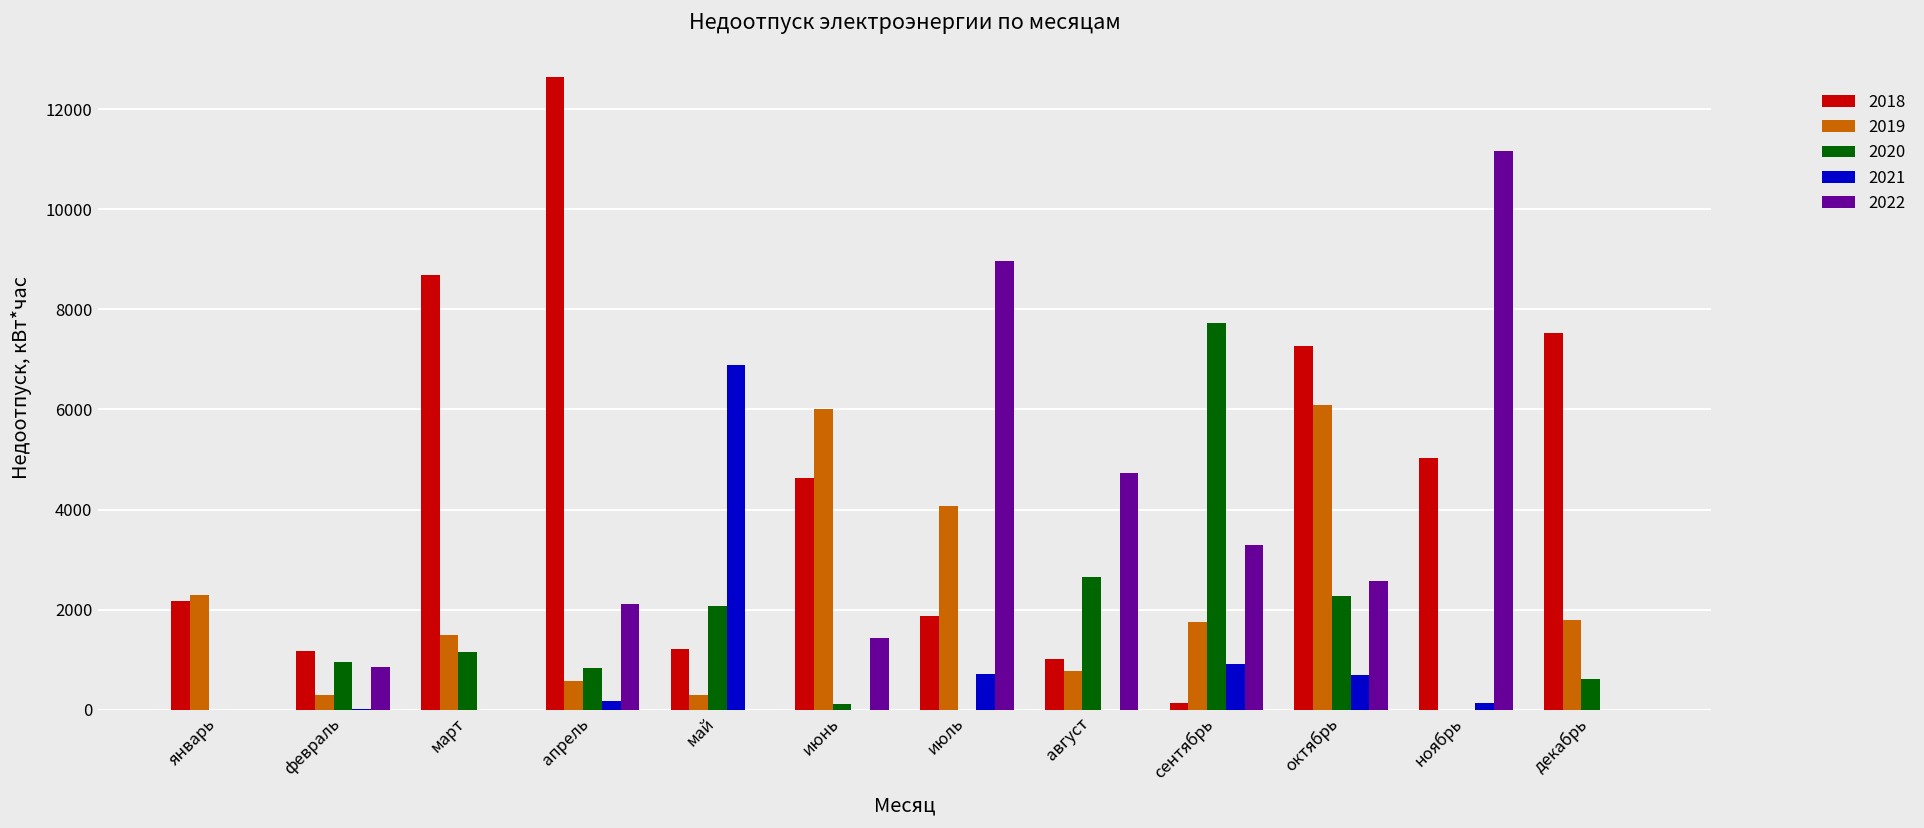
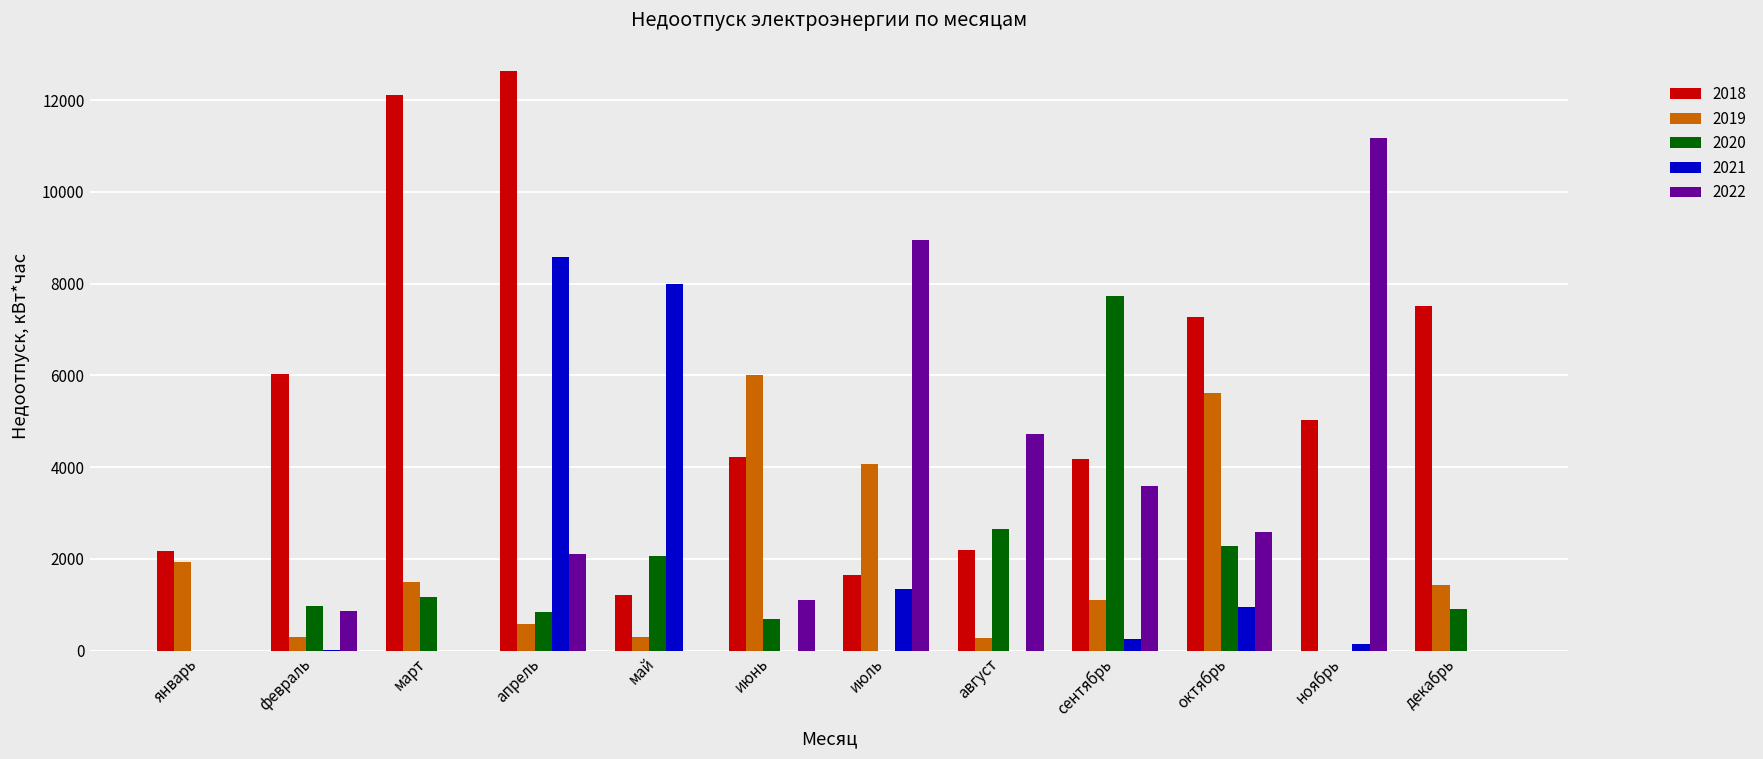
  {
    "2018": {
      "январь": 2200,
-     "февраль": 1200,
-     "март": 8700,
+     "февраль": 6000,
+     "март": 12100,
      "апрель": 12600,
      "май": 1200,
-     "июнь": 4600,
-     "июль": 1900,
-     "август": 1000,
-     "сентябрь": 100,
+     "июнь": 4200,
+     "июль": 1600,
+     "август": 2200,
+     "сентябрь": 4200,
      "октябрь": 7300,
      "ноябрь": 5000,
      "декабрь": 7500
    },
    "2019": {
-     "январь": 2300,
+     "январь": 1900,
      "февраль": 300,
      "март": 1500,
      "апрель": 600,
      "май": 300,
      "июнь": 6000,
      "июль": 4100,
-     "август": 800,
-     "сентябрь": 1700,
-     "октябрь": 6100,
+     "август": 300,
+     "сентябрь": 1100,
+     "октябрь": 5600,
      "ноябрь": 0,
-     "декабрь": 1800
+     "декабрь": 1400
    },
    "2020": {
      "январь": 0,
      "февраль": 1000,
      "март": 1200,
      "апрель": 800,
      "май": 2100,
-     "июнь": 100,
+     "июнь": 700,
      "июль": 0,
      "август": 2600,
      "сентябрь": 7700,
      "октябрь": 2300,
      "ноябрь": 0,
-     "декабрь": 600
+     "декабрь": 900
    },
    "2021": {
      "январь": 0,
      "март": 0,
-     "апрель": 200,
-     "май": 6900,
+     "апрель": 8600,
+     "май": 8000,
      "июнь": 0,
-     "июль": 700,
+     "июль": 1300,
      "август": 0,
-     "сентябрь": 900,
-     "октябрь": 700,
+     "сентябрь": 200,
+     "октябрь": 900,
      "ноябрь": 100,
      "декабрь": 0
    },
    "2022": {
      "январь": 0,
      "февраль": 900,
      "март": 0,
      "апрель": 2100,
      "май": 0,
-     "июнь": 1400,
+     "июнь": 1100,
      "июль": 9000,
      "август": 4700,
-     "сентябрь": 3300,
+     "сентябрь": 3600,
      "октябрь": 2600,
      "ноябрь": 11200,
      "декабрь": 0
    }
  }
